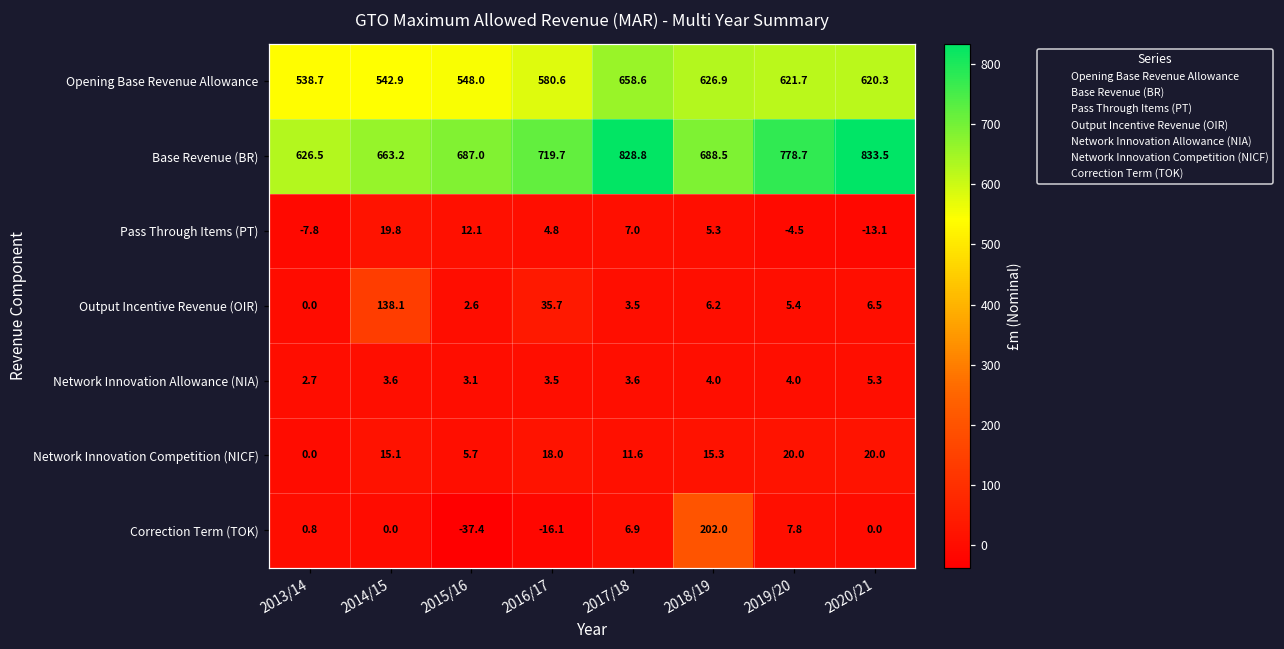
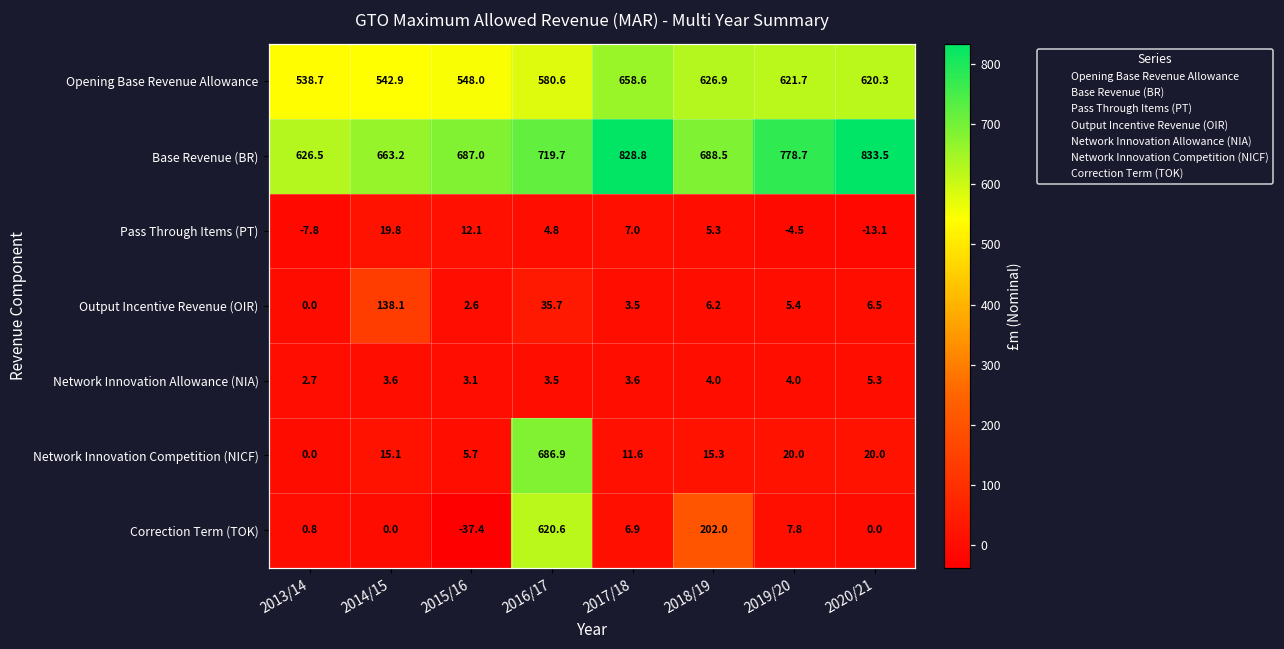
  {
    "Network Innovation Competition (NICF)": {
-     "2016/17": 18.0
+     "2016/17": 686.9
    },
    "Correction Term (TOK)": {
-     "2016/17": -16.1
+     "2016/17": 620.6
    }
  }
